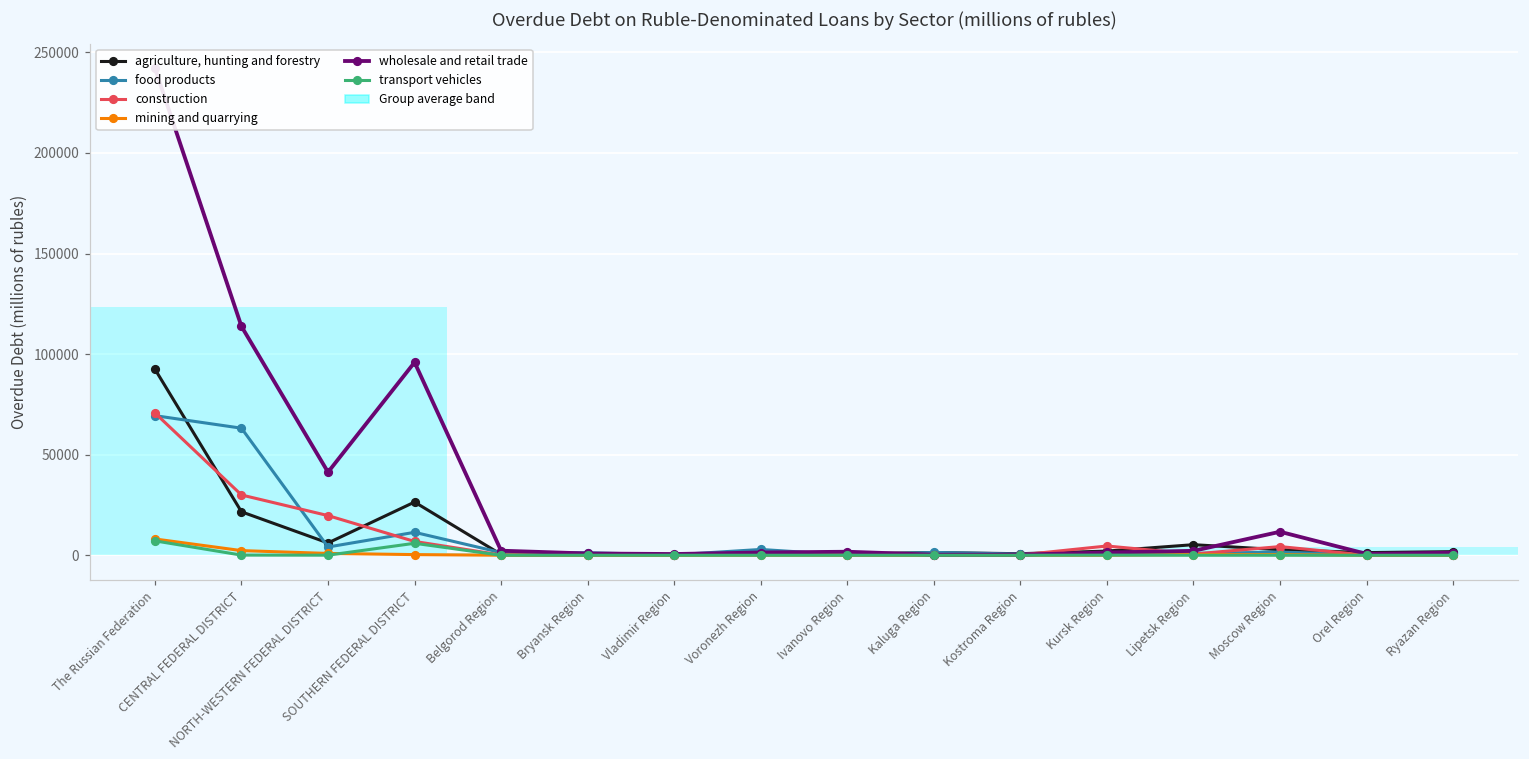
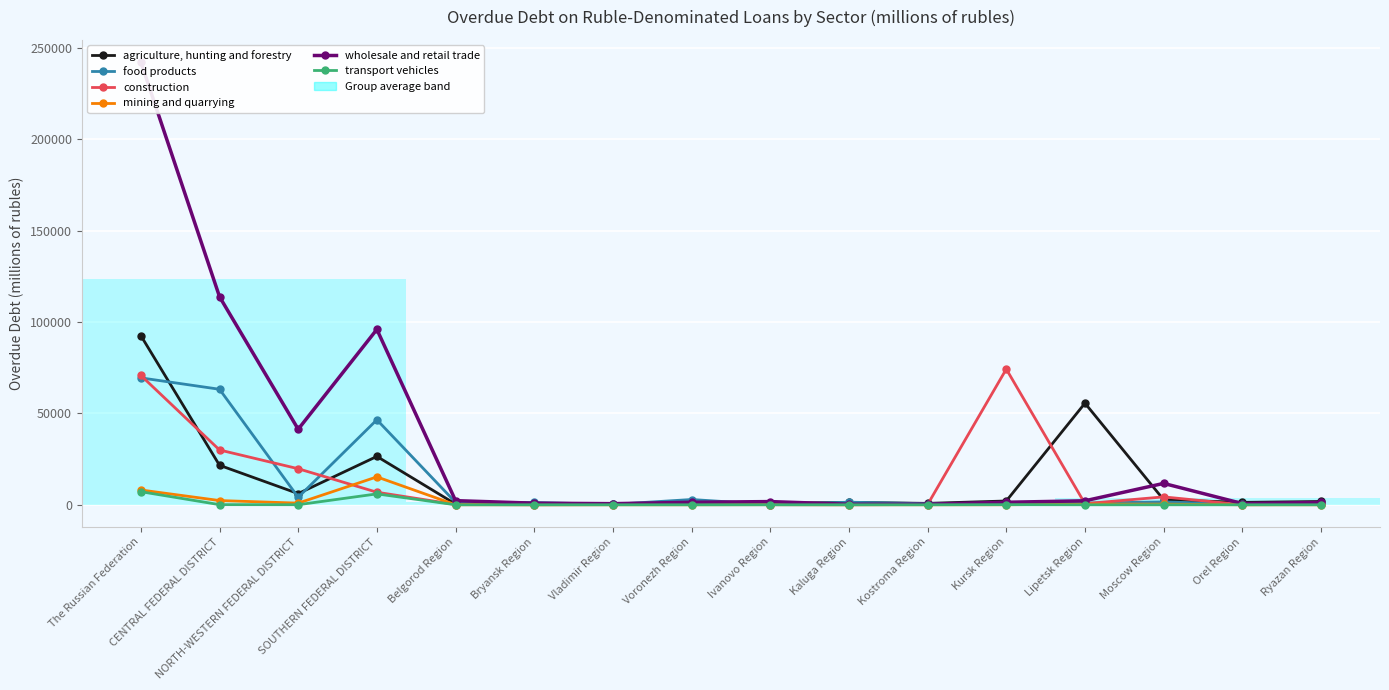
  {
    "agriculture, hunting and forestry": {
      "The Russian Federation": 93000,
      "CENTRAL FEDERAL DISTRICT": 22000,
      "NORTH-WESTERN FEDERAL DISTRICT": 6000,
      "SOUTHERN FEDERAL DISTRICT": 26000,
-     "Lipetsk Region": 5000
+     "Lipetsk Region": 56000
    },
    "food products": {
      "CENTRAL FEDERAL DISTRICT": 63000,
      "NORTH-WESTERN FEDERAL DISTRICT": 4000,
-     "SOUTHERN FEDERAL DISTRICT": 11000,
+     "SOUTHERN FEDERAL DISTRICT": 46000,
      "Voronezh Region": 3000
    },
    "construction": {
      "CENTRAL FEDERAL DISTRICT": 30000,
      "NORTH-WESTERN FEDERAL DISTRICT": 20000,
-     "Kursk Region": 5000,
+     "Kursk Region": 74000,
      "Moscow Region": 4000
    },
    "mining and quarrying": {
      "CENTRAL FEDERAL DISTRICT": 2000,
-     "SOUTHERN FEDERAL DISTRICT": 0
+     "SOUTHERN FEDERAL DISTRICT": 15000
    },
    "wholesale and retail trade": {
      "CENTRAL FEDERAL DISTRICT": 114000,
      "NORTH-WESTERN FEDERAL DISTRICT": 41000,
      "SOUTHERN FEDERAL DISTRICT": 96000,
      "Moscow Region": 12000
    },
    "transport vehicles": {
      "CENTRAL FEDERAL DISTRICT": 0
    }
  }
